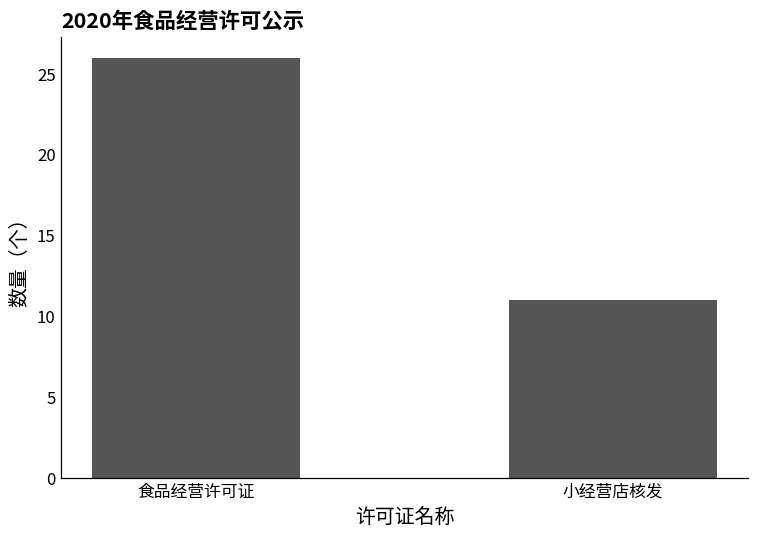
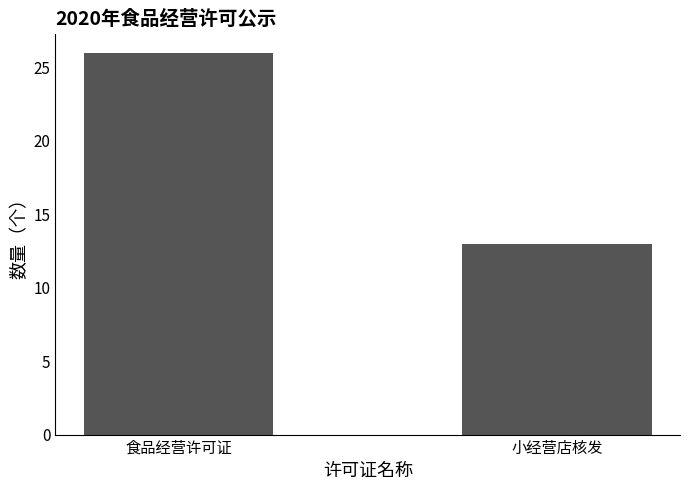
  {
    "食品经营许可证": 26,
-   "小经营店核发": 11
+   "小经营店核发": 13
  }
